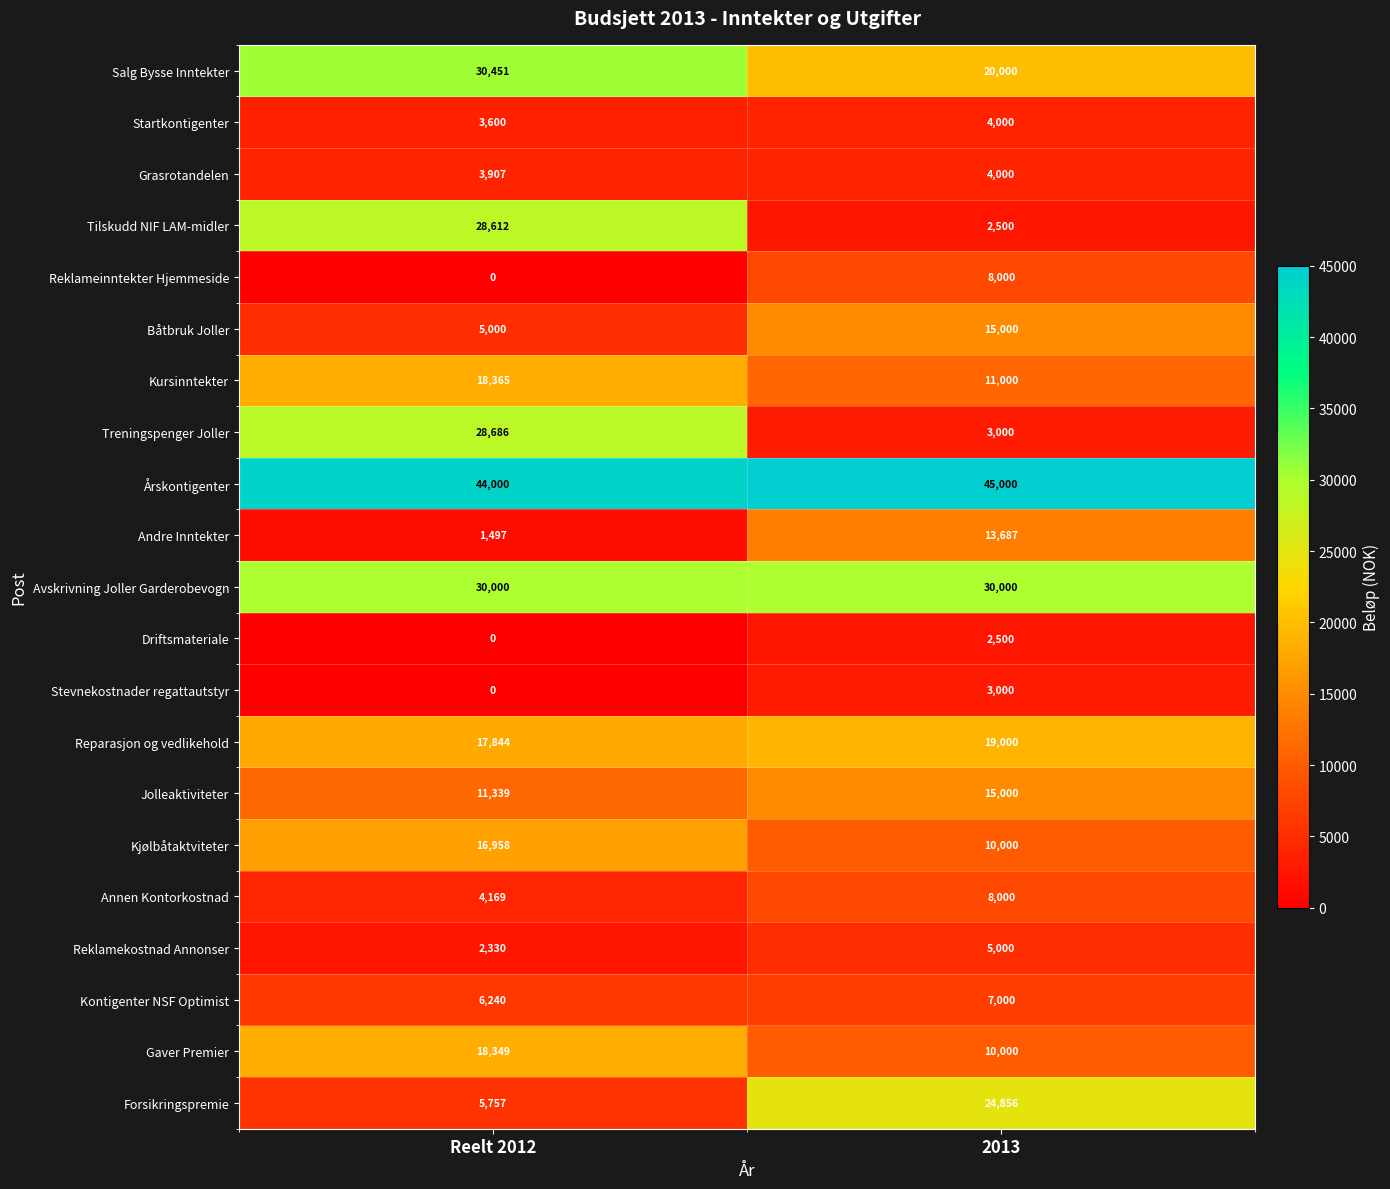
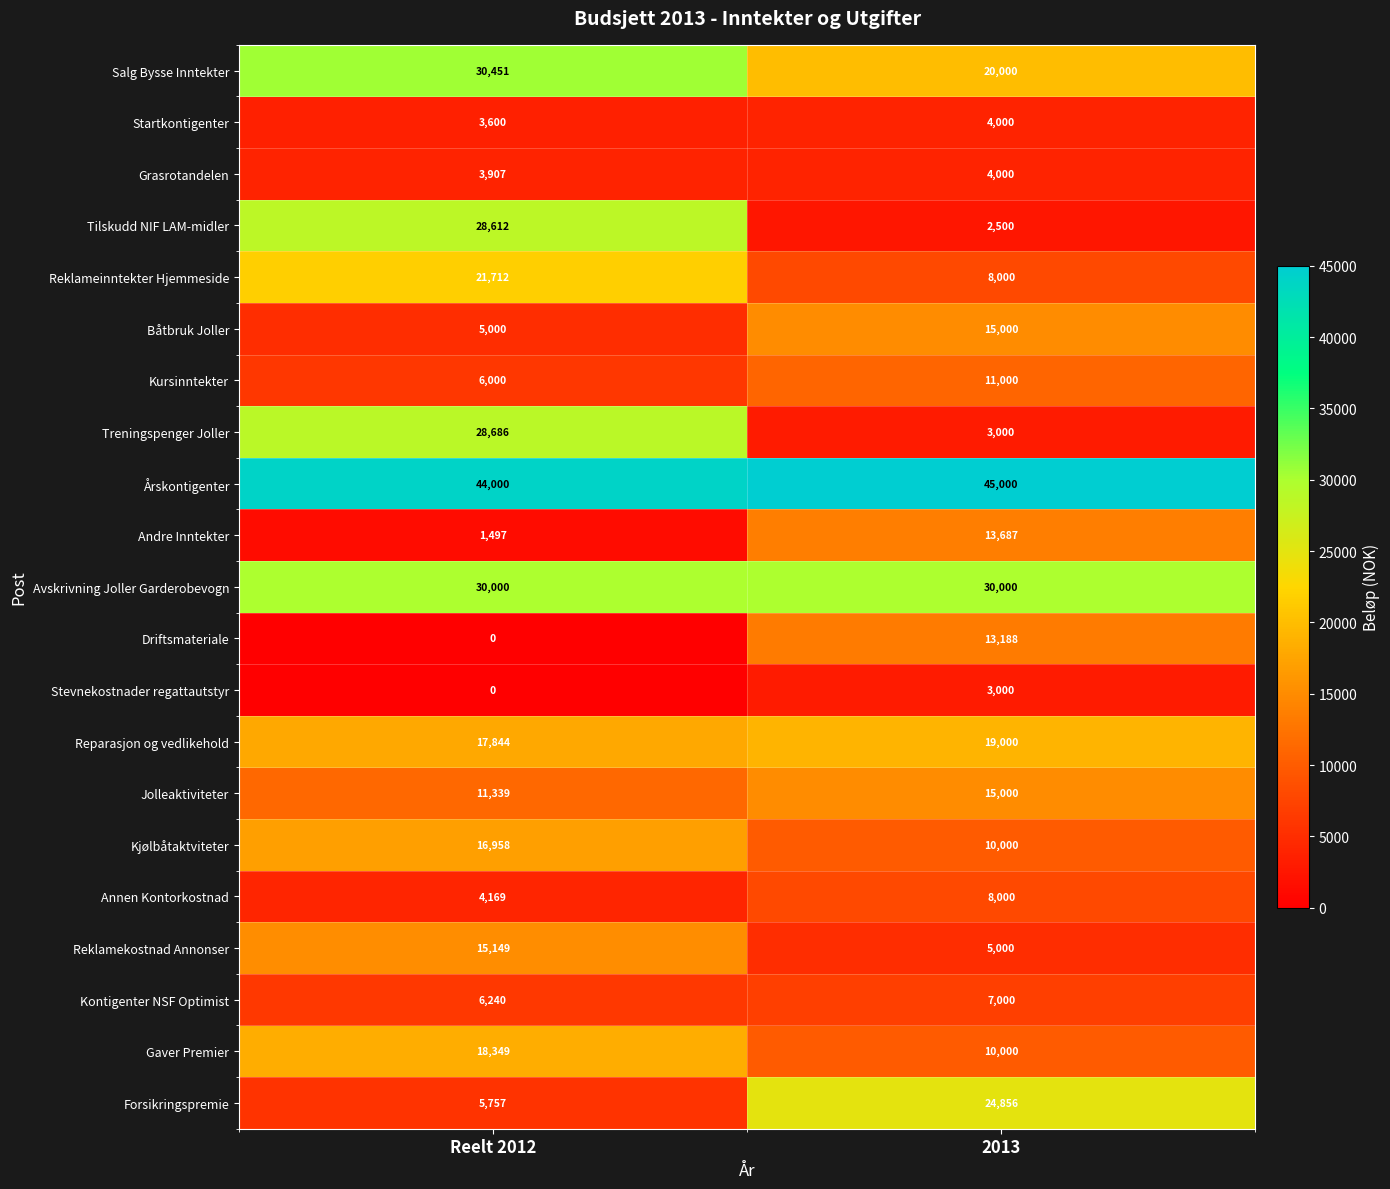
  {
    "Salg Bysse Inntekter": {
      "Reelt 2012": "30,451",
      "2013": "20,000"
    },
    "Startkontigenter": {
      "Reelt 2012": "3,600",
      "2013": "4,000"
    },
    "Grasrotandelen": {
      "Reelt 2012": "3,907",
      "2013": "4,000"
    },
    "Tilskudd NIF LAM-midler": {
      "Reelt 2012": "28,612",
      "2013": "2,500"
    },
    "Reklameinntekter Hjemmeside": {
-     "Reelt 2012": "0",
+     "Reelt 2012": "21,712",
      "2013": "8,000"
    },
    "Båtbruk Joller": {
      "Reelt 2012": "5,000",
      "2013": "15,000"
    },
    "Kursinntekter": {
-     "Reelt 2012": "18,365",
+     "Reelt 2012": "6,000",
      "2013": "11,000"
    },
    "Treningspenger Joller": {
      "Reelt 2012": "28,686",
      "2013": "3,000"
    },
    "Årskontigenter": {
      "Reelt 2012": "44,000",
      "2013": "45,000"
    },
    "Andre Inntekter": {
      "Reelt 2012": "1,497",
      "2013": "13,687"
    },
    "Avskrivning Joller Garderobevogn": {
      "Reelt 2012": "30,000",
      "2013": "30,000"
    },
    "Driftsmateriale": {
      "Reelt 2012": "0",
-     "2013": "2,500"
+     "2013": "13,188"
    },
    "Stevnekostnader regattautstyr": {
      "Reelt 2012": "0",
      "2013": "3,000"
    },
    "Reparasjon og vedlikehold": {
      "Reelt 2012": "17,844",
      "2013": "19,000"
    },
    "Jolleaktiviteter": {
      "Reelt 2012": "11,339",
      "2013": "15,000"
    },
    "Kjølbåtaktviteter": {
      "Reelt 2012": "16,958",
      "2013": "10,000"
    },
    "Annen Kontorkostnad": {
      "Reelt 2012": "4,169",
      "2013": "8,000"
    },
    "Reklamekostnad Annonser": {
-     "Reelt 2012": "2,330",
+     "Reelt 2012": "15,149",
      "2013": "5,000"
    },
    "Kontigenter NSF Optimist": {
      "Reelt 2012": "6,240",
      "2013": "7,000"
    },
    "Gaver Premier": {
      "Reelt 2012": "18,349",
      "2013": "10,000"
    },
    "Forsikringspremie": {
      "Reelt 2012": "5,757",
      "2013": "24,856"
    }
  }
